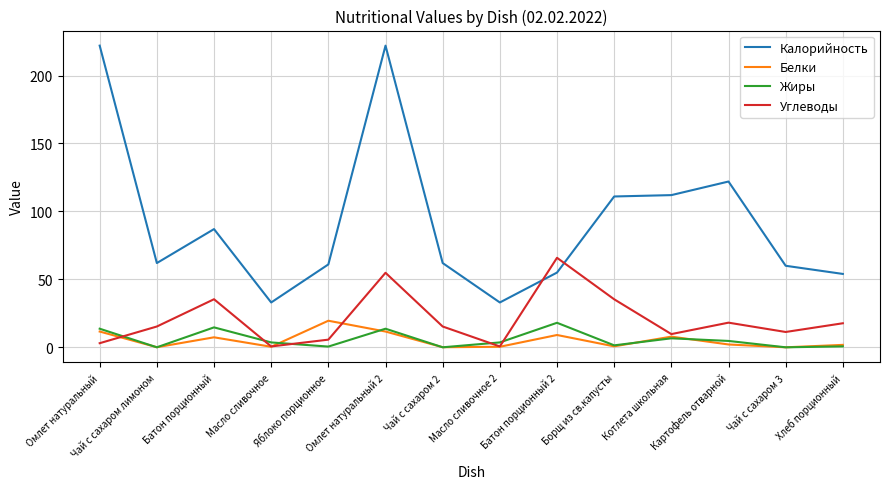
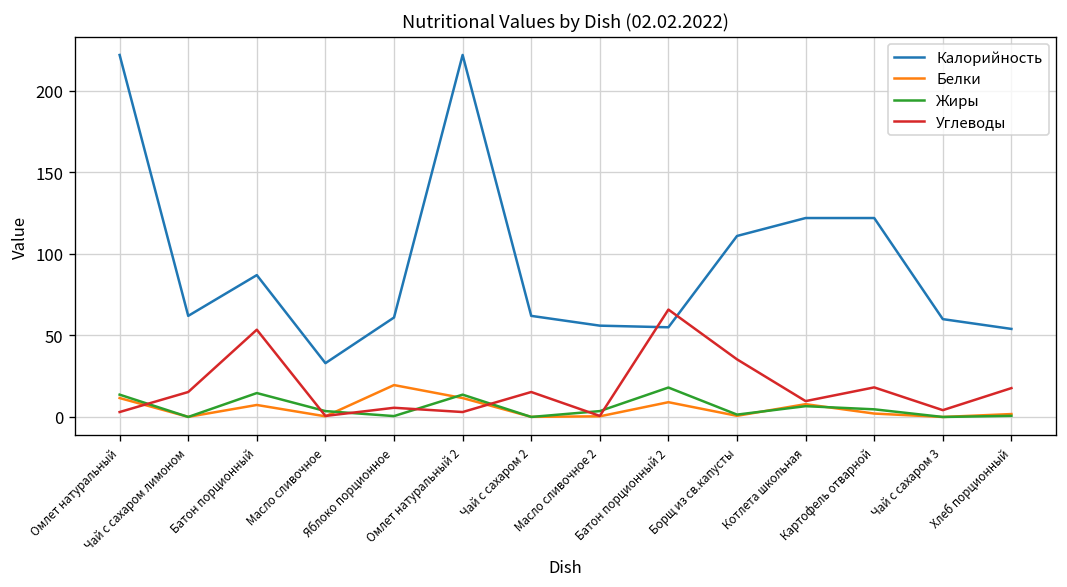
  {
    "Калорийность": {
      "Омлет натуральный": 222,
      "Чай с сахаром лимоном": 62,
      "Батон порционный": 87,
      "Масло сливочное": 33,
      "Яблоко порционное": 61,
      "Омлет натуральный 2": 222,
      "Чай с сахаром 2": 62,
-     "Масло сливочное 2": 33,
+     "Масло сливочное 2": 56,
      "Батон порционный 2": 55,
      "Борщ из св.капусты": 111,
-     "Котлета школьная": 112,
+     "Котлета школьная": 122,
      "Картофель отварной": 122,
      "Чай с сахаром 3": 60,
      "Хлеб порционный": 54
    },
    "Белки": {
      "Омлет натуральный": 12,
      "Батон порционный": 7,
      "Яблоко порционное": 20,
      "Омлет натуральный 2": 12,
      "Батон порционный 2": 9,
      "Картофель отварной": 2
    },
    "Жиры": {
      "Омлет натуральный": 14,
      "Батон порционный": 15,
      "Масло сливочное": 4,
      "Яблоко порционное": 1,
      "Омлет натуральный 2": 14,
      "Масло сливочное 2": 4,
      "Батон порционный 2": 18,
      "Картофель отварной": 5
    },
    "Углеводы": {
      "Омлет натуральный": 3,
      "Чай с сахаром лимоном": 15,
-     "Батон порционный": 35,
+     "Батон порционный": 54,
      "Яблоко порционное": 6,
-     "Омлет натуральный 2": 55,
+     "Омлет натуральный 2": 3,
      "Чай с сахаром 2": 15,
      "Батон порционный 2": 66,
      "Борщ из св.капусты": 35,
      "Картофель отварной": 18,
-     "Чай с сахаром 3": 11,
+     "Чай с сахаром 3": 4,
      "Хлеб порционный": 18
    }
  }
